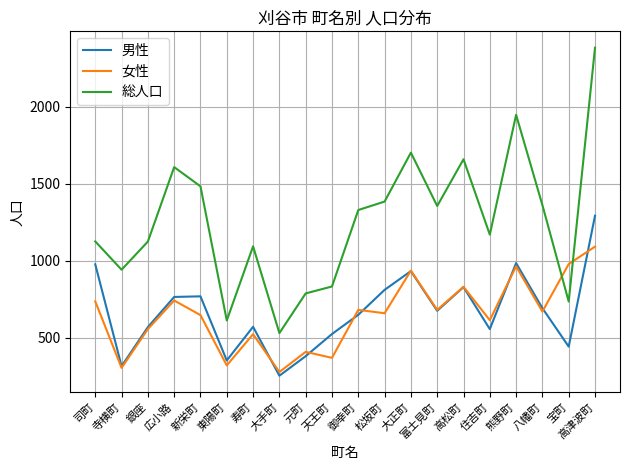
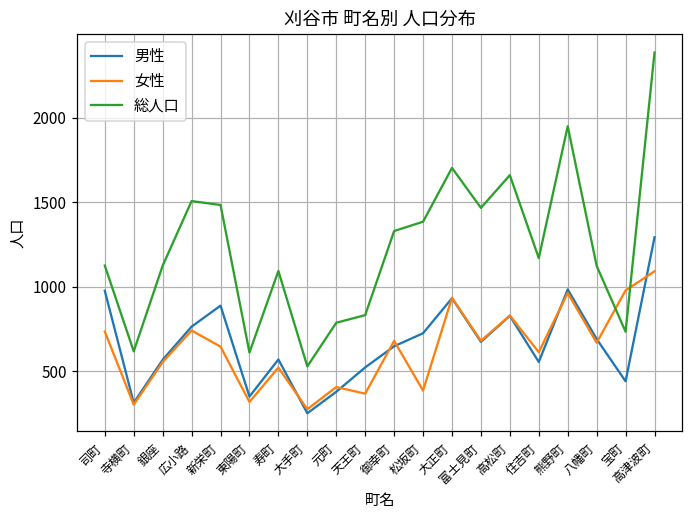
  {
    "男性": {
      "司町": 980,
      "広小路": 770,
-     "新栄町": 770,
+     "新栄町": 890,
      "東陽町": 350,
      "寿町": 570,
      "大手町": 250,
      "元町": 380,
      "天王町": 520,
      "御幸町": 650,
-     "松坂町": 810,
+     "松坂町": 730,
      "住吉町": 560,
      "熊野町": 990,
      "八幡町": 690,
      "宝町": 440,
      "高津波町": 1290
    },
    "女性": {
      "司町": 740,
      "広小路": 740,
      "新栄町": 650,
      "東陽町": 320,
      "寿町": 520,
      "大手町": 280,
      "元町": 410,
      "天王町": 370,
      "御幸町": 680,
-     "松坂町": 660,
+     "松坂町": 390,
      "住吉町": 610,
      "熊野町": 960,
      "八幡町": 670,
      "宝町": 980,
      "高津波町": 1090
    },
    "総人口": {
      "司町": 1130,
-     "寺横町": 940,
+     "寺横町": 620,
      "銀座": 1130,
-     "広小路": 1610,
+     "広小路": 1510,
      "新栄町": 1480,
      "東陽町": 610,
      "寿町": 1090,
      "大手町": 530,
      "元町": 790,
      "天王町": 830,
      "御幸町": 1330,
      "松坂町": 1390,
      "大正町": 1700,
-     "富士見町": 1360,
+     "富士見町": 1470,
      "高松町": 1660,
      "住吉町": 1170,
      "熊野町": 1950,
-     "八幡町": 1360,
+     "八幡町": 1120,
      "宝町": 740,
      "高津波町": 2390
    }
  }
